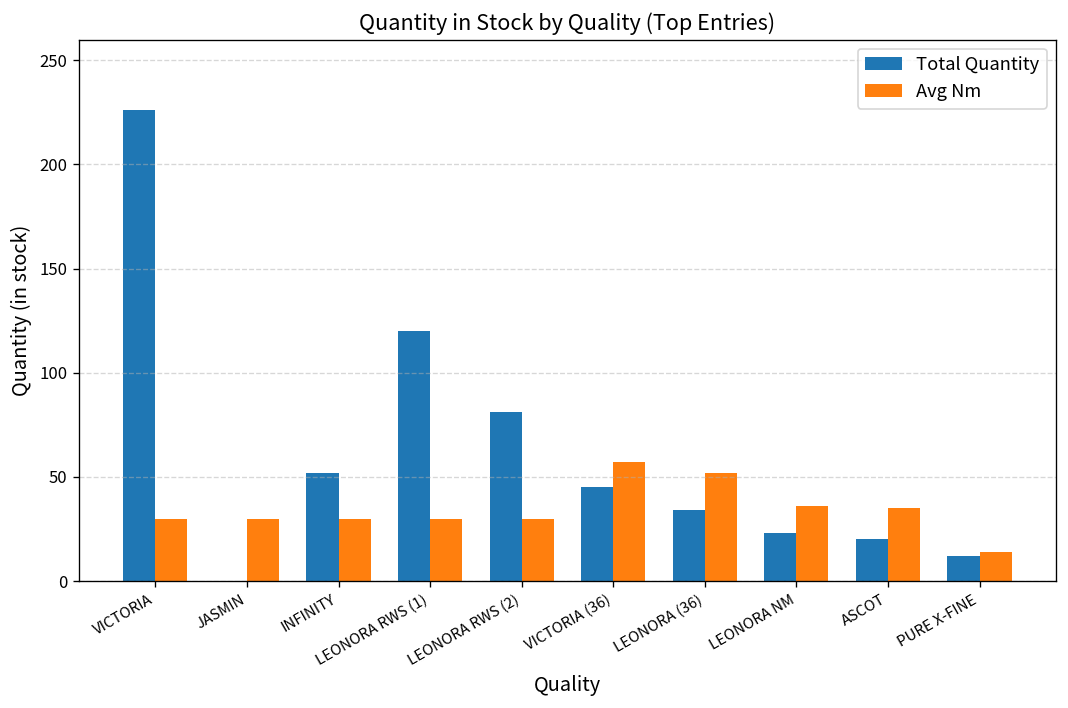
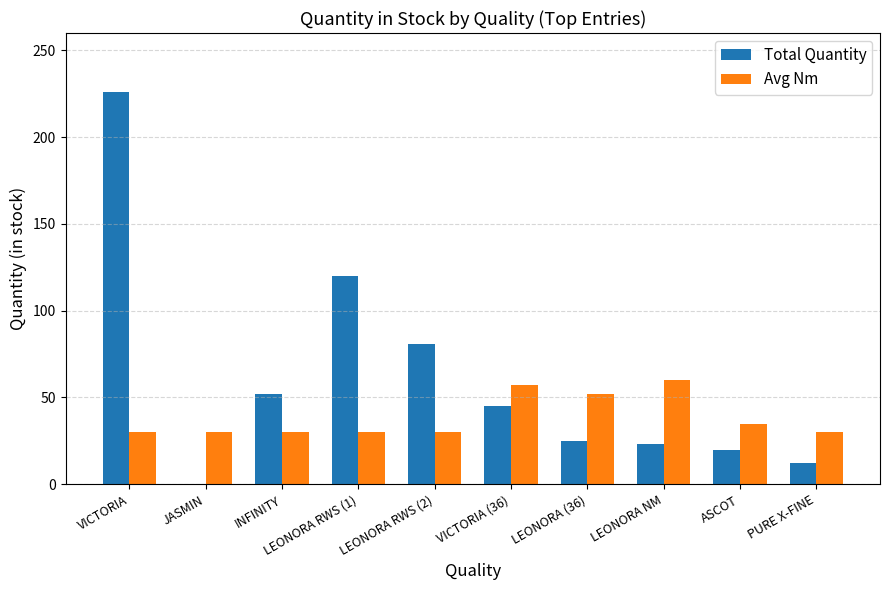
  {
    "Total Quantity": {
      "VICTORIA": 226,
      "JASMIN": 0,
      "INFINITY": 52,
      "LEONORA RWS (1)": 120,
      "LEONORA RWS (2)": 81,
      "VICTORIA (36)": 45,
-     "LEONORA (36)": 34,
+     "LEONORA (36)": 25,
      "LEONORA NM": 23,
      "ASCOT": 20,
      "PURE X-FINE": 12
    },
    "Avg Nm": {
      "VICTORIA": 30,
      "JASMIN": 30,
      "INFINITY": 30,
      "LEONORA RWS (1)": 30,
      "LEONORA RWS (2)": 30,
      "VICTORIA (36)": 57,
      "LEONORA (36)": 52,
-     "LEONORA NM": 36,
+     "LEONORA NM": 60,
      "ASCOT": 35,
-     "PURE X-FINE": 14
+     "PURE X-FINE": 30
    }
  }
